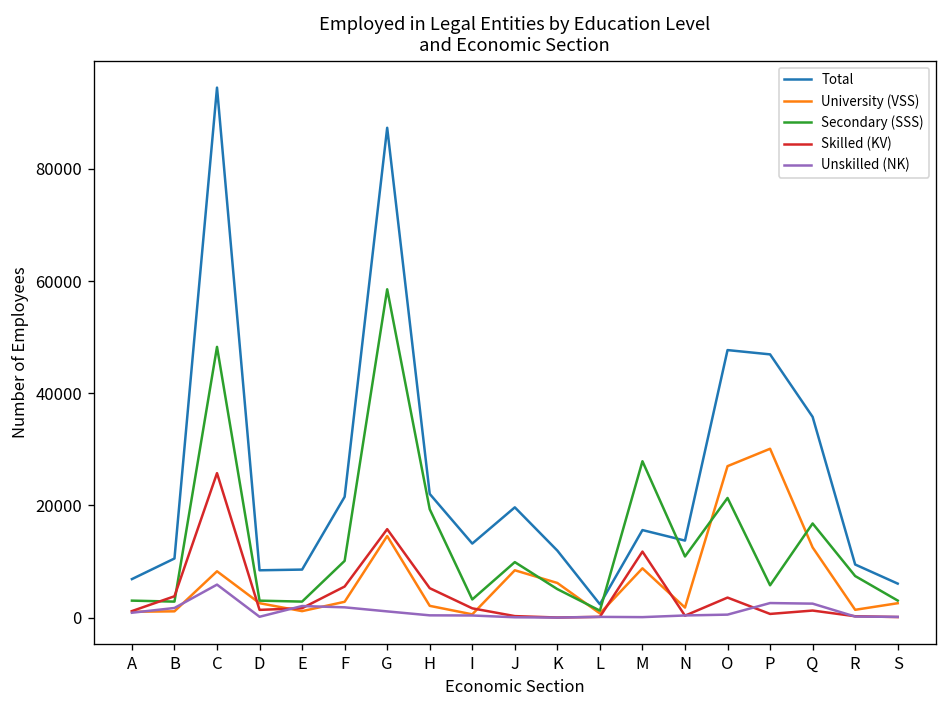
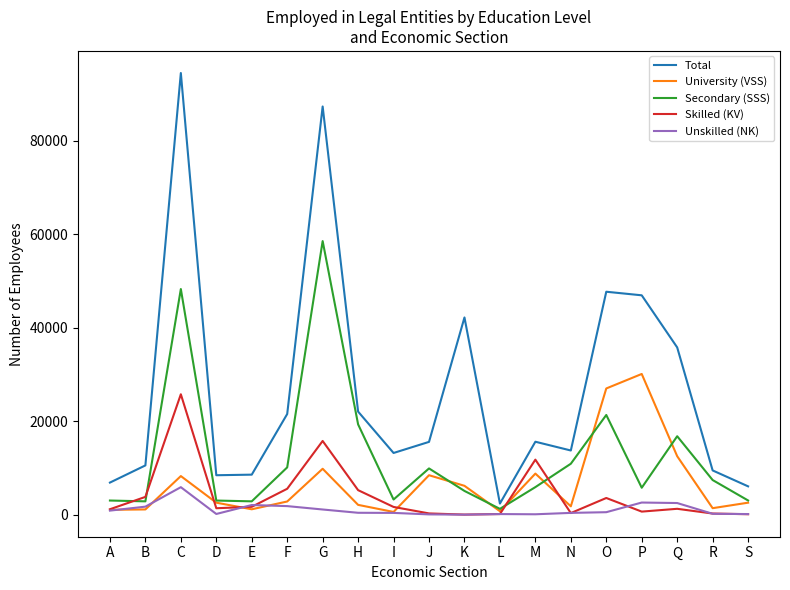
  {
    "Total": {
      "A": 7000,
      "B": 11000,
      "C": 95000,
      "D": 8000,
      "E": 9000,
      "F": 22000,
      "G": 87000,
      "H": 22000,
      "I": 13000,
-     "J": 20000,
-     "K": 12000,
+     "J": 16000,
+     "K": 42000,
      "L": 2000,
      "M": 16000,
      "N": 14000,
      "O": 48000,
      "P": 47000,
      "Q": 36000,
      "R": 9000,
      "S": 6000
    },
    "University (VSS)": {
      "B": 1000,
      "C": 8000,
      "F": 3000,
-     "G": 15000,
+     "G": 10000,
      "H": 2000,
      "J": 8000,
      "K": 6000,
      "M": 9000,
      "N": 2000,
      "O": 27000,
      "P": 30000,
      "Q": 13000,
      "R": 1000
    },
    "Secondary (SSS)": {
      "A": 3000,
      "B": 3000,
      "C": 48000,
      "E": 3000,
      "F": 10000,
      "G": 59000,
      "H": 19000,
      "I": 3000,
      "J": 10000,
      "K": 5000,
-     "M": 28000,
+     "M": 6000,
      "N": 11000,
      "O": 21000,
      "P": 6000,
      "Q": 17000,
      "R": 7000
    },
    "Skilled (KV)": {
      "B": 4000,
      "C": 26000,
      "D": 1000,
      "F": 6000,
      "G": 16000,
      "H": 5000,
      "I": 2000,
      "M": 12000,
      "O": 4000,
      "P": 1000,
      "Q": 1000
    },
    "Unskilled (NK)": {
      "B": 2000,
      "C": 6000,
      "D": 0,
      "F": 2000,
      "G": 1000,
      "H": 0,
      "M": 0,
      "O": 1000,
      "P": 3000,
      "Q": 2000
    }
  }
